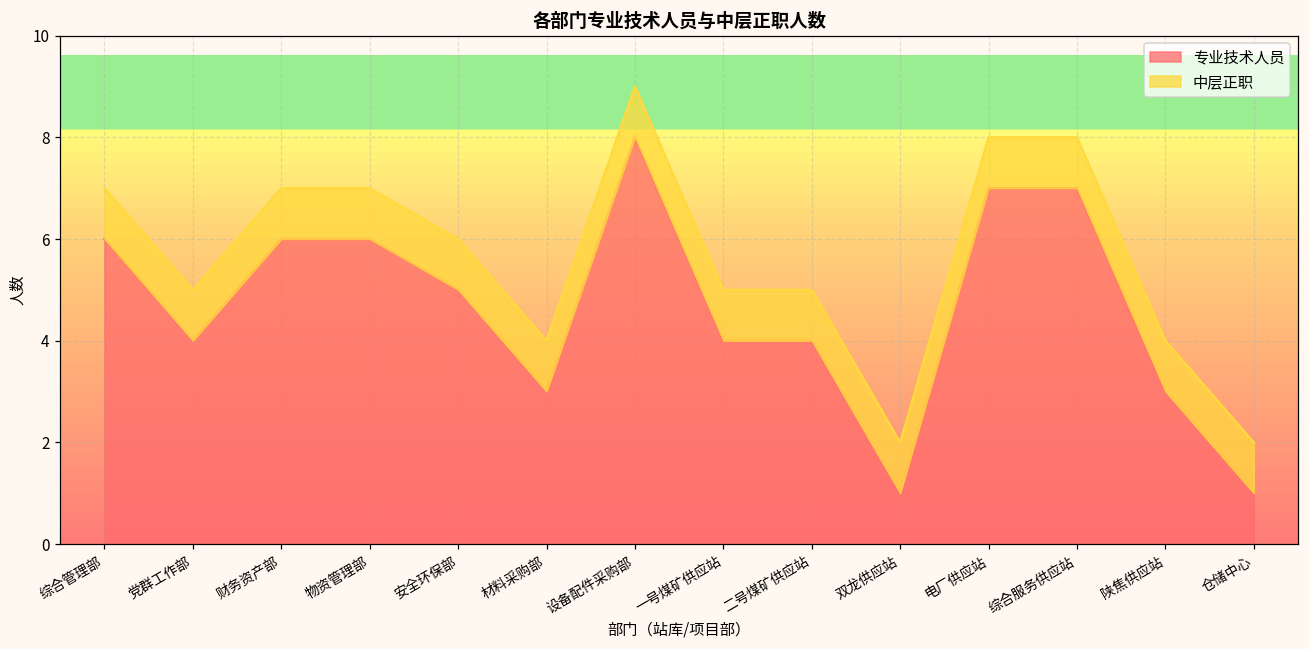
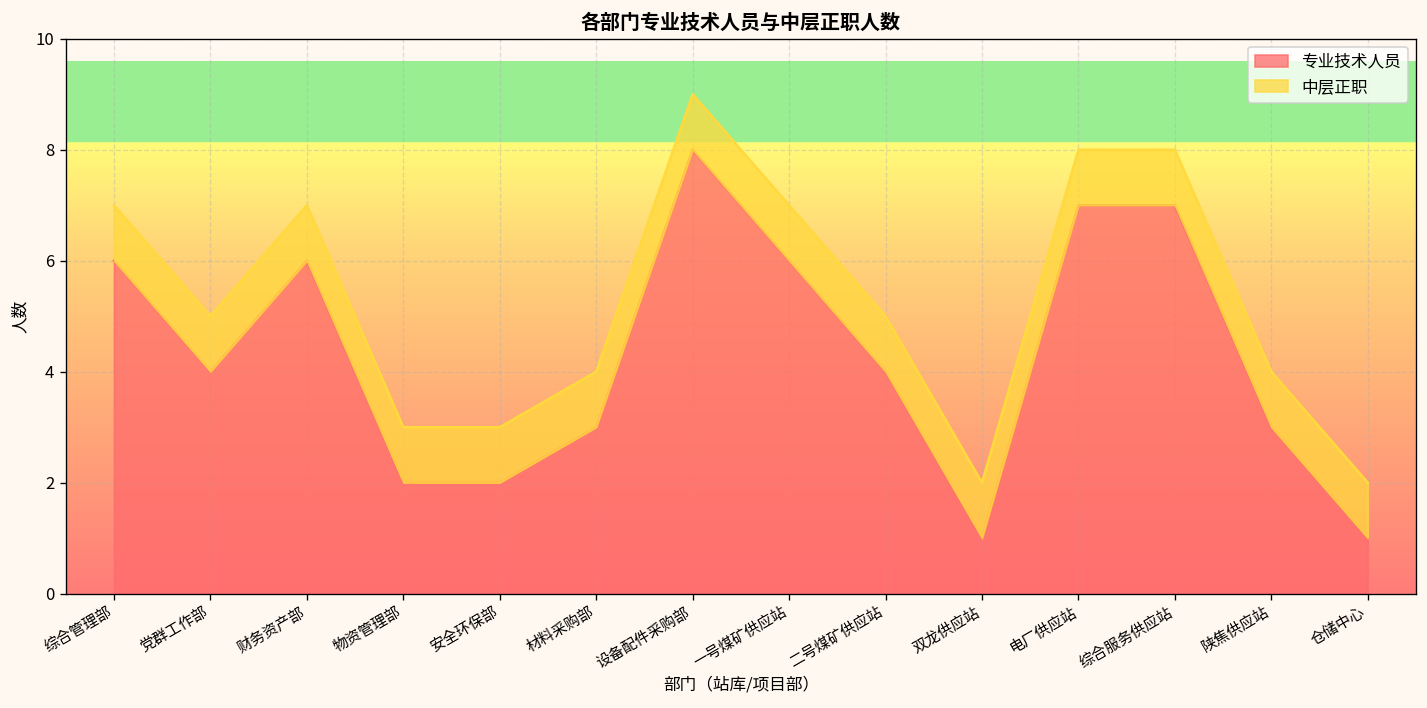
  {
    "专业技术人员": {
      "综合管理部": 6,
      "党群工作部": 4,
      "财务资产部": 6,
-     "物资管理部": 6,
-     "安全环保部": 5,
+     "物资管理部": 2,
+     "安全环保部": 2,
      "材料采购部": 3,
      "设备配件采购部": 8,
-     "一号煤矿供应站": 4,
+     "一号煤矿供应站": 6,
      "二号煤矿供应站": 4,
      "双龙供应站": 1,
      "电厂供应站": 7,
      "综合服务供应站": 7,
      "陕焦供应站": 3,
      "仓储中心": 1
    },
    "中层正职": {
      "综合管理部": 1,
      "党群工作部": 1,
      "财务资产部": 1,
      "物资管理部": 1,
      "安全环保部": 1,
      "材料采购部": 1,
      "设备配件采购部": 1,
      "一号煤矿供应站": 1,
      "二号煤矿供应站": 1,
      "双龙供应站": 1,
      "电厂供应站": 1,
      "综合服务供应站": 1,
      "陕焦供应站": 1,
      "仓储中心": 1
    }
  }
